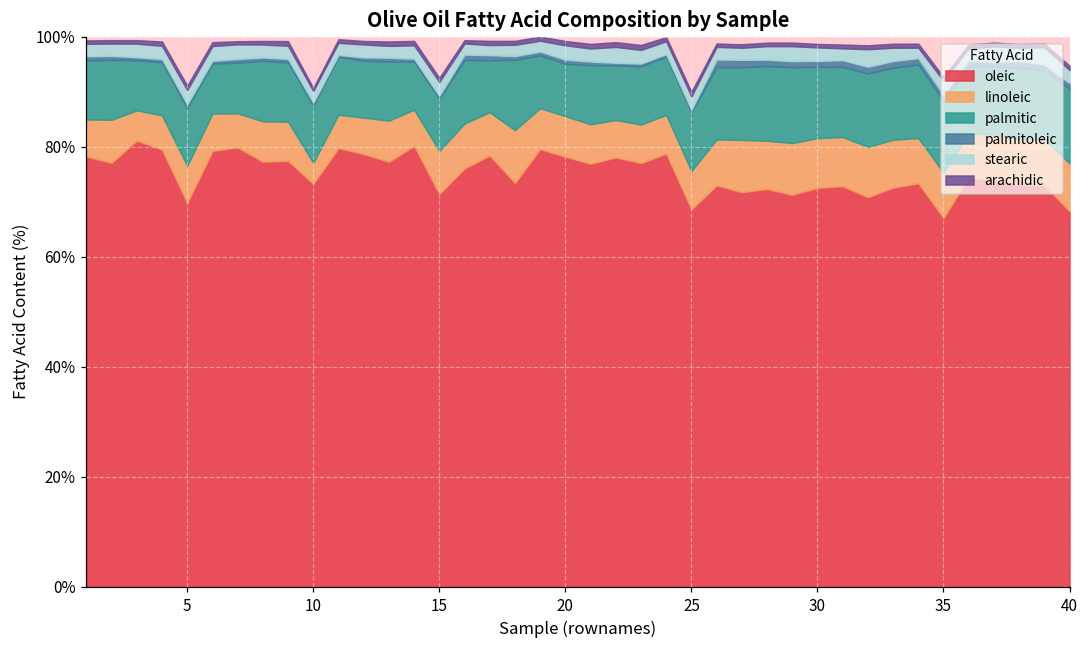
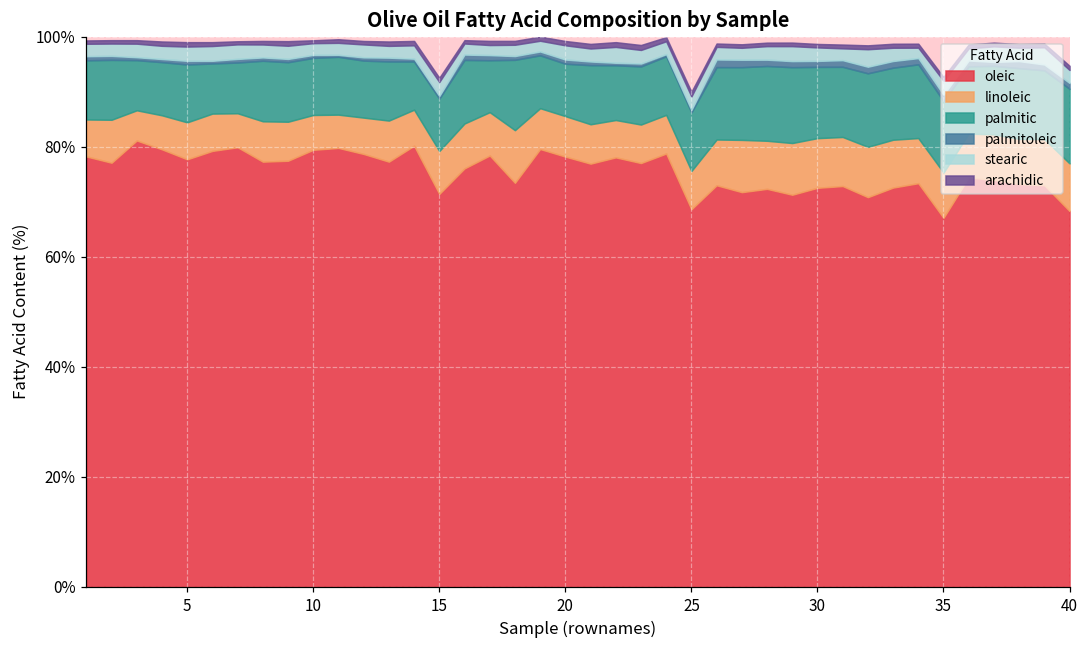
  {
    "oleic": {
-     "5": "70%",
-     "10": "73%",
+     "5": "78%",
+     "10": "79%",
      "15": "71%",
      "20": "78%",
      "25": "69%",
      "30": "73%",
      "35": "67%",
      "40": "68%"
    },
    "linoleic": {
      "5": "7%",
-     "10": "4%",
+     "10": "6%",
      "15": "8%",
      "20": "7%",
      "25": "7%",
      "30": "9%",
      "40": "9%"
    },
    "stearic": {
      "5": "3%",
      "10": "2%",
      "15": "3%",
      "20": "3%",
      "25": "2%",
      "30": "2%",
      "40": "2%"
    },
    "arachidic": {
      "5": "1%",
      "10": "1%",
      "15": "1%",
      "20": "1%",
      "25": "1%",
      "30": "1%",
      "40": "1%"
    }
  }
